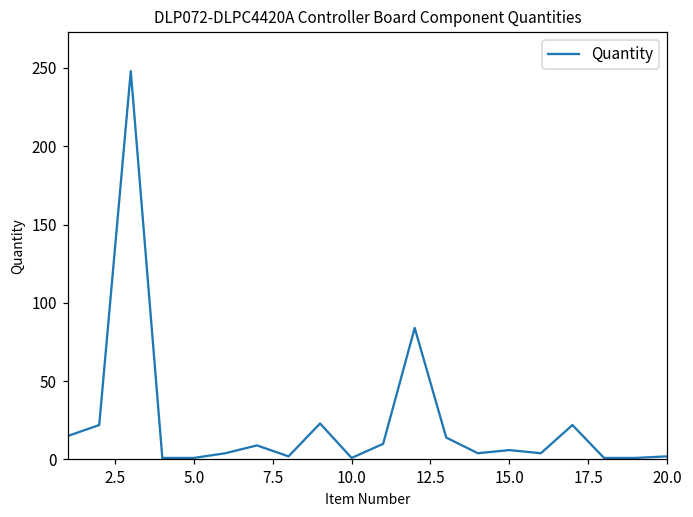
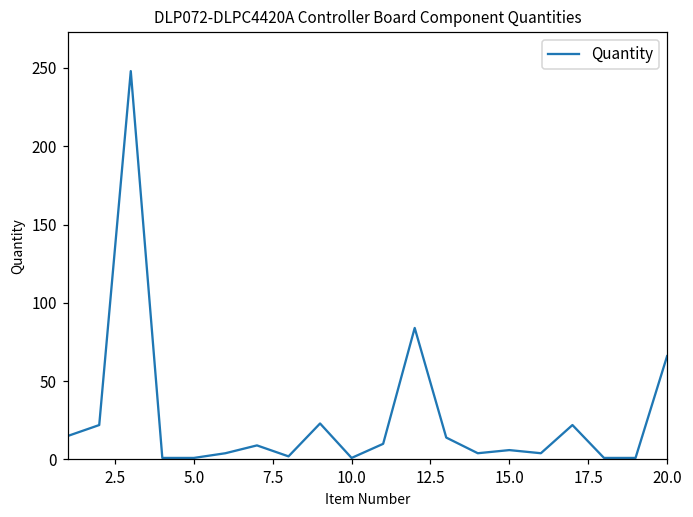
  {
    "5.0": 1,
    "10.0": 1,
    "15.0": 6,
-   "20.0": 2
+   "20.0": 66
  }
